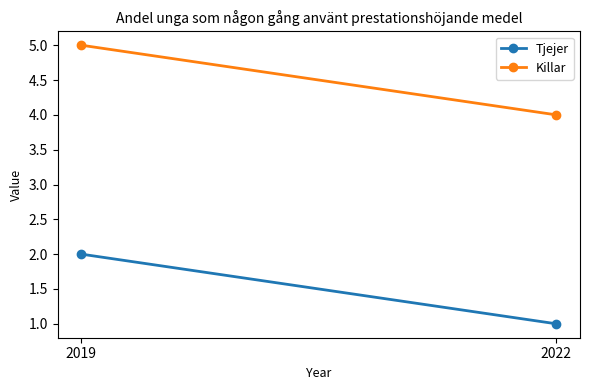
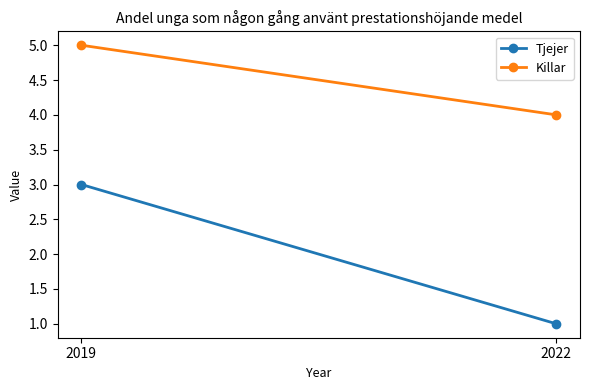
  {
    "Tjejer": {
-     "2019": 2,
+     "2019": 3,
      "2022": 1
    },
    "Killar": {
      "2019": 5,
      "2022": 4
    }
  }
